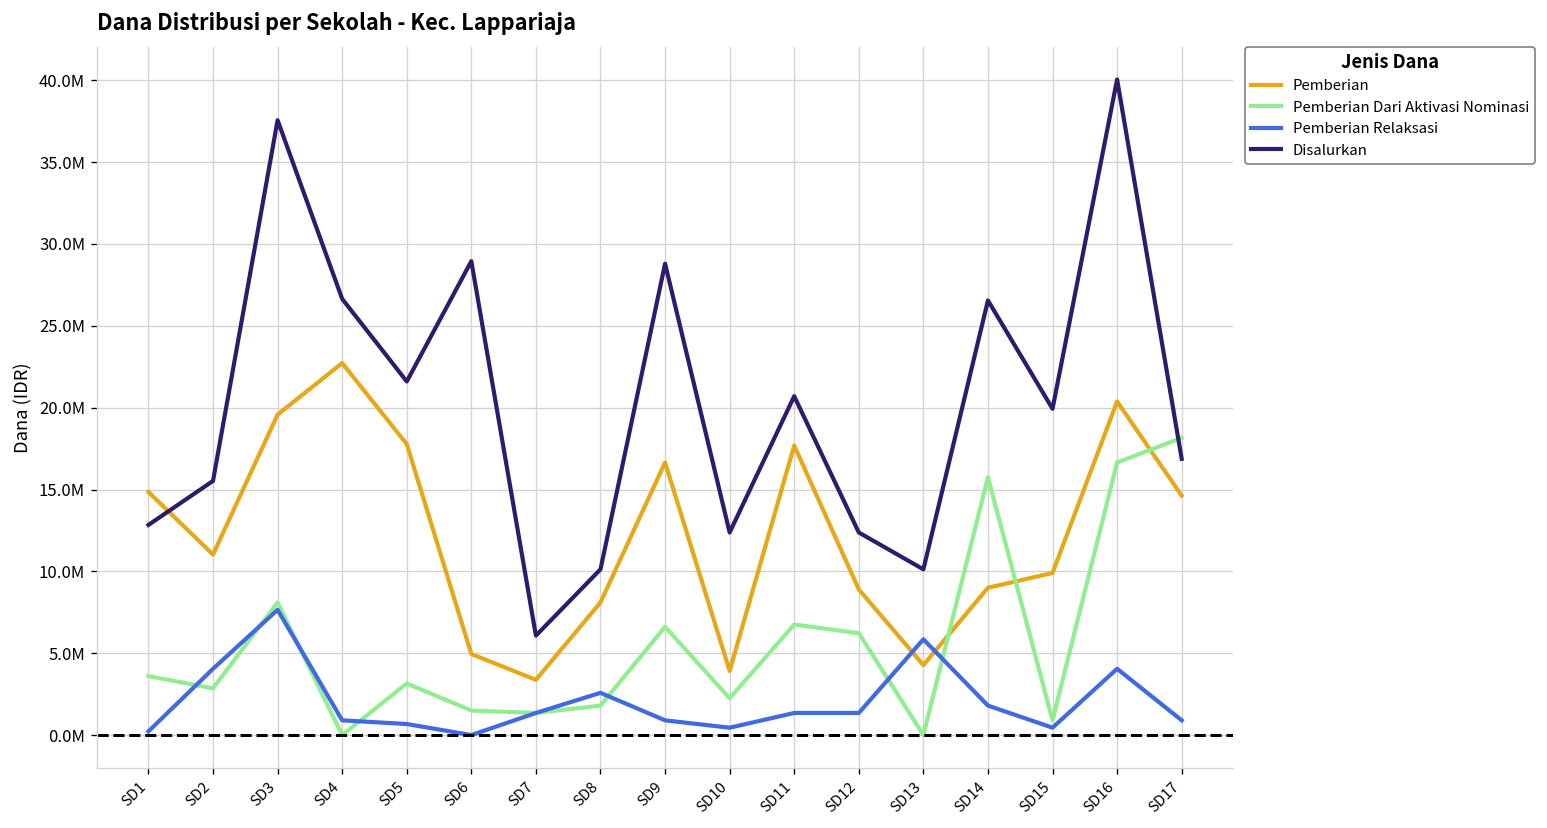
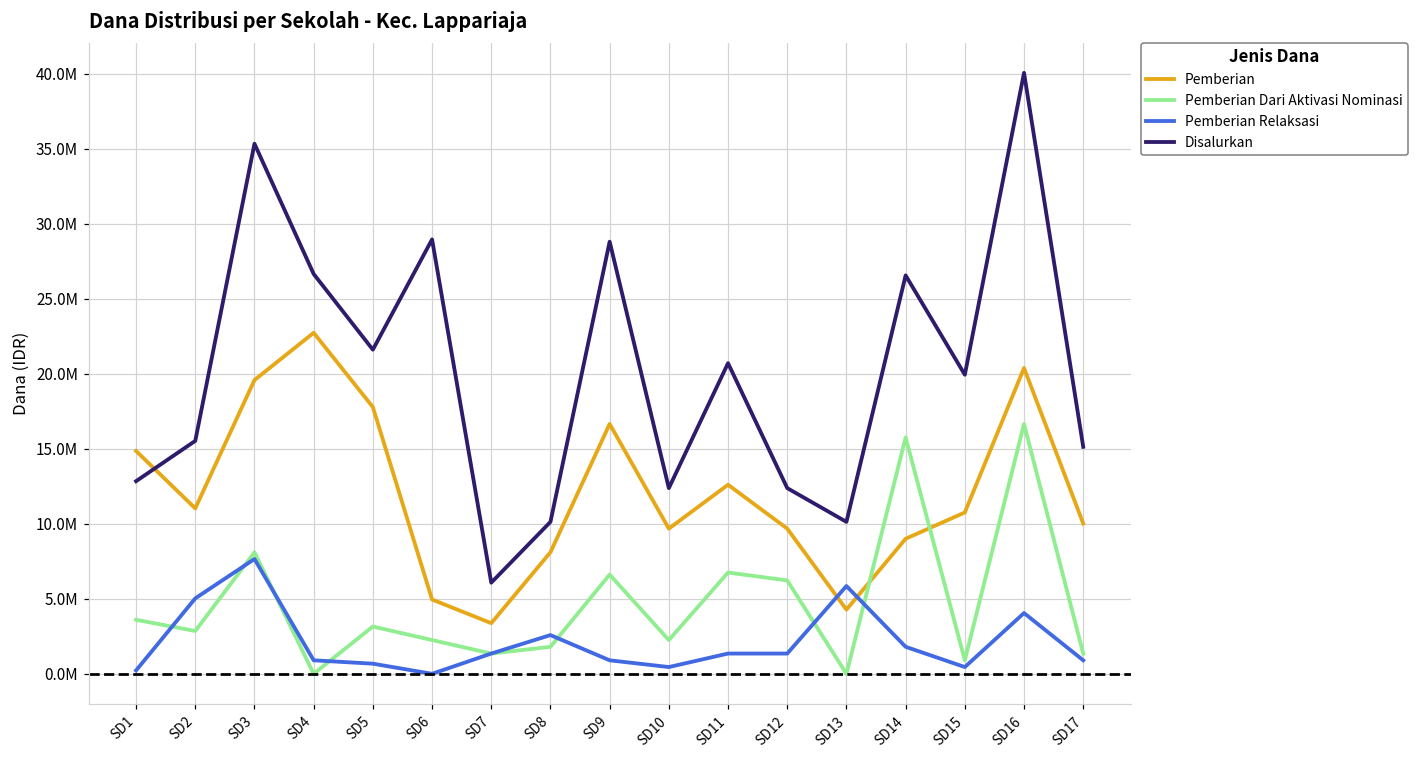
  {
    "Pemberian": {
      "SD1": 14900000,
      "SD2": 11000000,
      "SD3": 19600000,
      "SD4": 22700000,
      "SD5": 17800000,
      "SD6": 5000000,
      "SD7": 3400000,
      "SD8": 8100000,
      "SD9": 16700000,
-     "SD10": 3900000,
-     "SD11": 17700000,
-     "SD12": 8900000,
+     "SD10": 9700000,
+     "SD11": 12600000,
+     "SD12": 9700000,
      "SD13": 4300000,
      "SD14": 9000000,
-     "SD15": 9900000,
+     "SD15": 10800000,
      "SD16": 20400000,
-     "SD17": 14600000
+     "SD17": 10000000
    },
    "Pemberian Dari Aktivasi Nominasi": {
      "SD1": 3600000,
      "SD2": 2900000,
      "SD3": 8100000,
      "SD4": 0,
      "SD5": 3200000,
-     "SD6": 1500000,
+     "SD6": 2300000,
      "SD8": 1800000,
      "SD9": 6600000,
      "SD10": 2300000,
      "SD11": 6800000,
      "SD12": 6200000,
      "SD13": 0,
      "SD14": 15800000,
      "SD15": 900000,
      "SD16": 16700000,
-     "SD17": 18200000
+     "SD17": 1400000
    },
    "Pemberian Relaksasi": {
      "SD1": 200000,
-     "SD2": 4100000,
+     "SD2": 5000000,
      "SD3": 7700000,
      "SD4": 900000,
      "SD5": 700000,
      "SD6": 0,
      "SD8": 2600000,
      "SD9": 900000,
      "SD10": 500000,
      "SD11": 1400000,
      "SD12": 1400000,
      "SD13": 5900000,
      "SD14": 1800000,
      "SD15": 500000,
      "SD16": 4100000,
      "SD17": 900000
    },
    "Disalurkan": {
      "SD1": 12800000,
      "SD2": 15500000,
-     "SD3": 37600000,
+     "SD3": 35300000,
      "SD4": 26600000,
      "SD5": 21600000,
      "SD6": 28900000,
      "SD7": 6100000,
      "SD8": 10100000,
      "SD9": 28800000,
      "SD10": 12400000,
      "SD11": 20700000,
      "SD12": 12400000,
      "SD13": 10100000,
      "SD14": 26600000,
      "SD15": 19900000,
      "SD16": 40100000,
-     "SD17": 16900000
+     "SD17": 15100000
    }
  }
